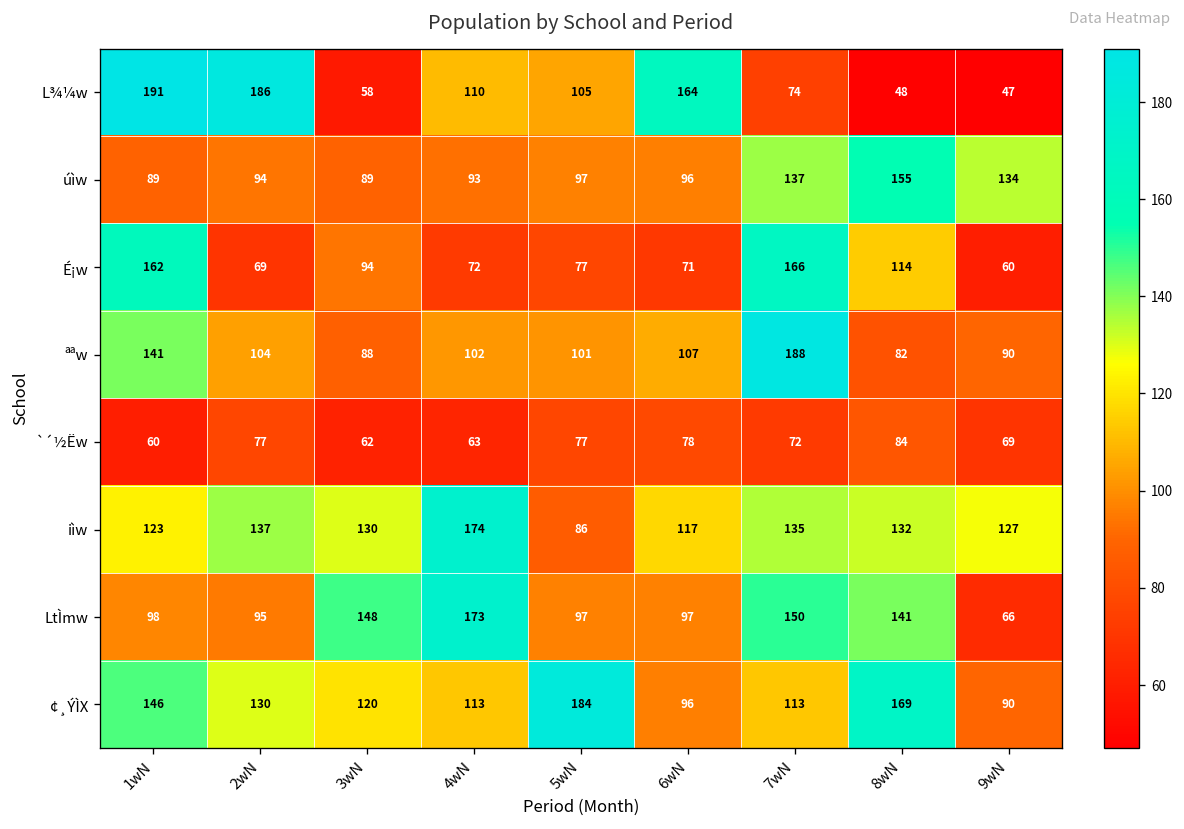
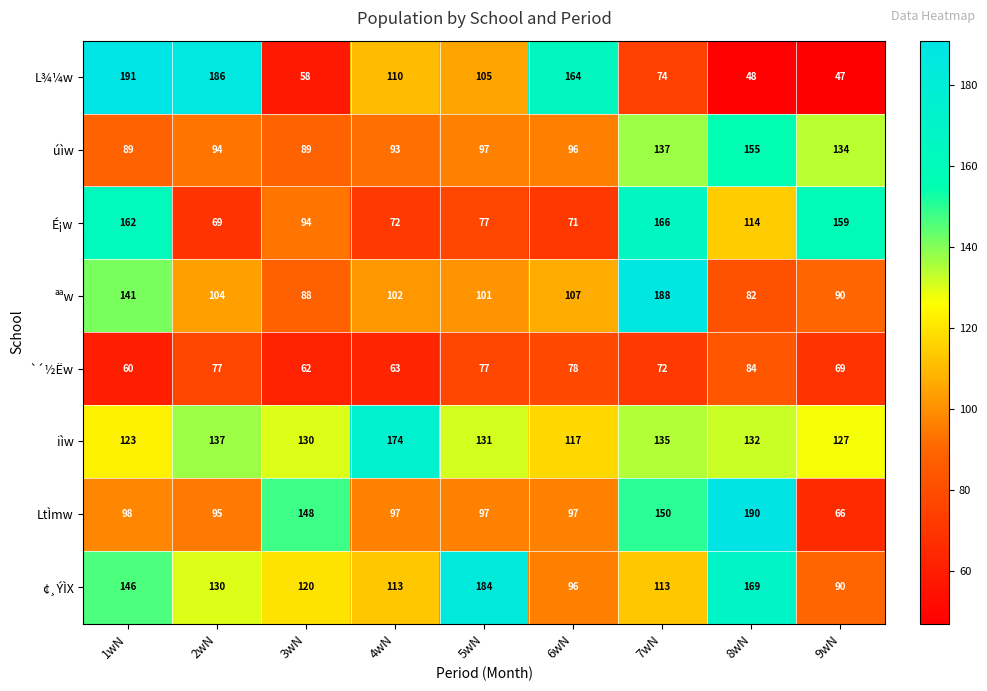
  {
    "L¾¼w": {
      "1wN": 191,
      "2wN": 186,
      "3wN": 58,
      "4wN": 110,
      "5wN": 105,
      "6wN": 164,
      "7wN": 74,
      "8wN": 48,
      "9wN": 47
    },
    "úìw": {
      "1wN": 89,
      "2wN": 94,
      "3wN": 89,
      "4wN": 93,
      "5wN": 97,
      "6wN": 96,
      "7wN": 137,
      "8wN": 155,
      "9wN": 134
    },
    "É¡w": {
      "1wN": 162,
      "2wN": 69,
      "3wN": 94,
      "4wN": 72,
      "5wN": 77,
      "6wN": 71,
      "7wN": 166,
      "8wN": 114,
-     "9wN": 60
+     "9wN": 159
    },
    "ªªw": {
      "1wN": 141,
      "2wN": 104,
      "3wN": 88,
      "4wN": 102,
      "5wN": 101,
      "6wN": 107,
      "7wN": 188,
      "8wN": 82,
      "9wN": 90
    },
    "`´½Ëw": {
      "1wN": 60,
      "2wN": 77,
      "3wN": 62,
      "4wN": 63,
      "5wN": 77,
      "6wN": 78,
      "7wN": 72,
      "8wN": 84,
      "9wN": 69
    },
    "iìw": {
      "1wN": 123,
      "2wN": 137,
      "3wN": 130,
      "4wN": 174,
-     "5wN": 86,
+     "5wN": 131,
      "6wN": 117,
      "7wN": 135,
      "8wN": 132,
      "9wN": 127
    },
    "LtÌmw": {
      "1wN": 98,
      "2wN": 95,
      "3wN": 148,
-     "4wN": 173,
+     "4wN": 97,
      "5wN": 97,
      "6wN": 97,
      "7wN": 150,
-     "8wN": 141,
+     "8wN": 190,
      "9wN": 66
    },
    "¢¸ÝÌX": {
      "1wN": 146,
      "2wN": 130,
      "3wN": 120,
      "4wN": 113,
      "5wN": 184,
      "6wN": 96,
      "7wN": 113,
      "8wN": 169,
      "9wN": 90
    }
  }
